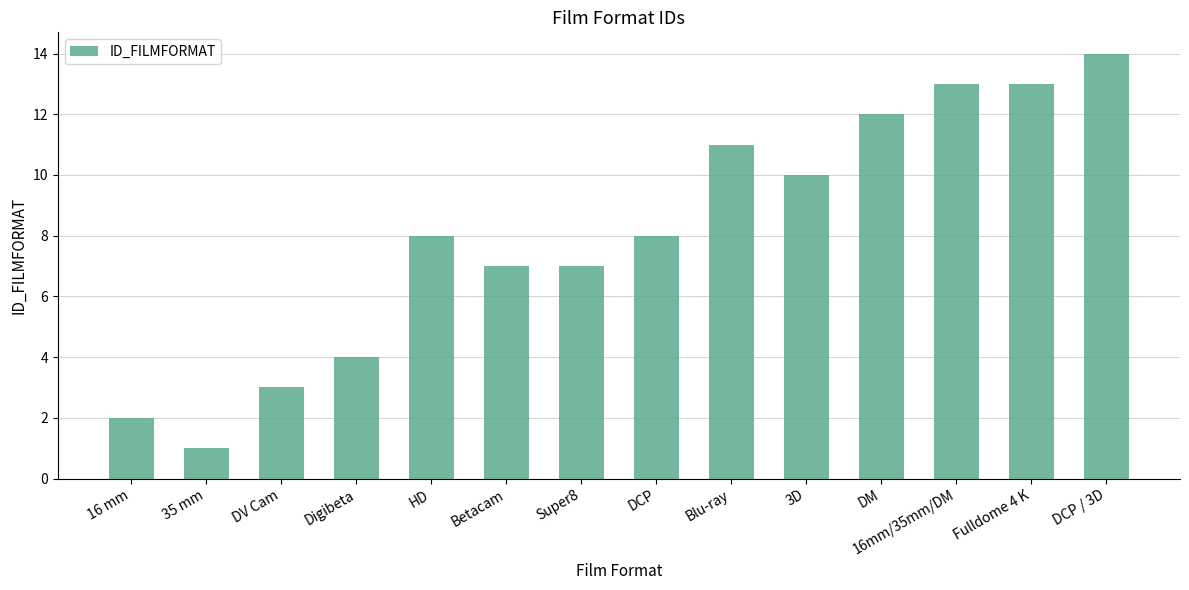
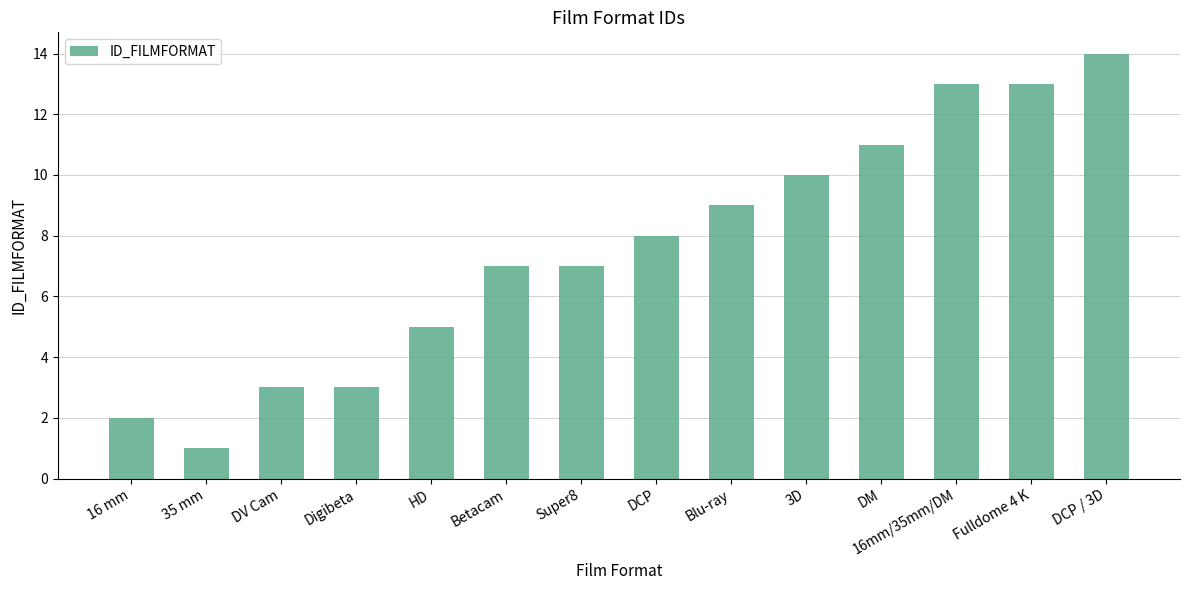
  {
    "16 mm": 2,
    "35 mm": 1,
    "DV Cam": 3,
-   "Digibeta": 4,
-   "HD": 8,
+   "Digibeta": 3,
+   "HD": 5,
    "Betacam": 7,
    "Super8": 7,
    "DCP": 8,
-   "Blu-ray": 11,
+   "Blu-ray": 9,
    "3D": 10,
-   "DM": 12,
+   "DM": 11,
    "16mm/35mm/DM": 13,
    "Fulldome 4 K": 13,
    "DCP / 3D": 14
  }
